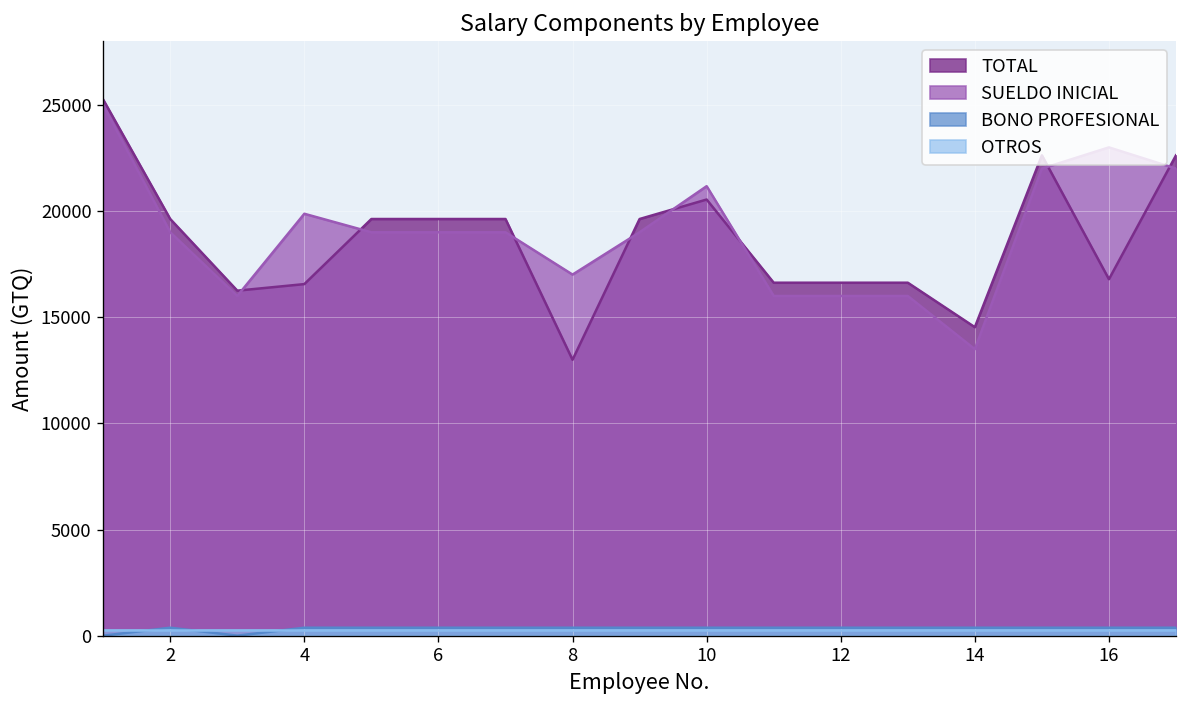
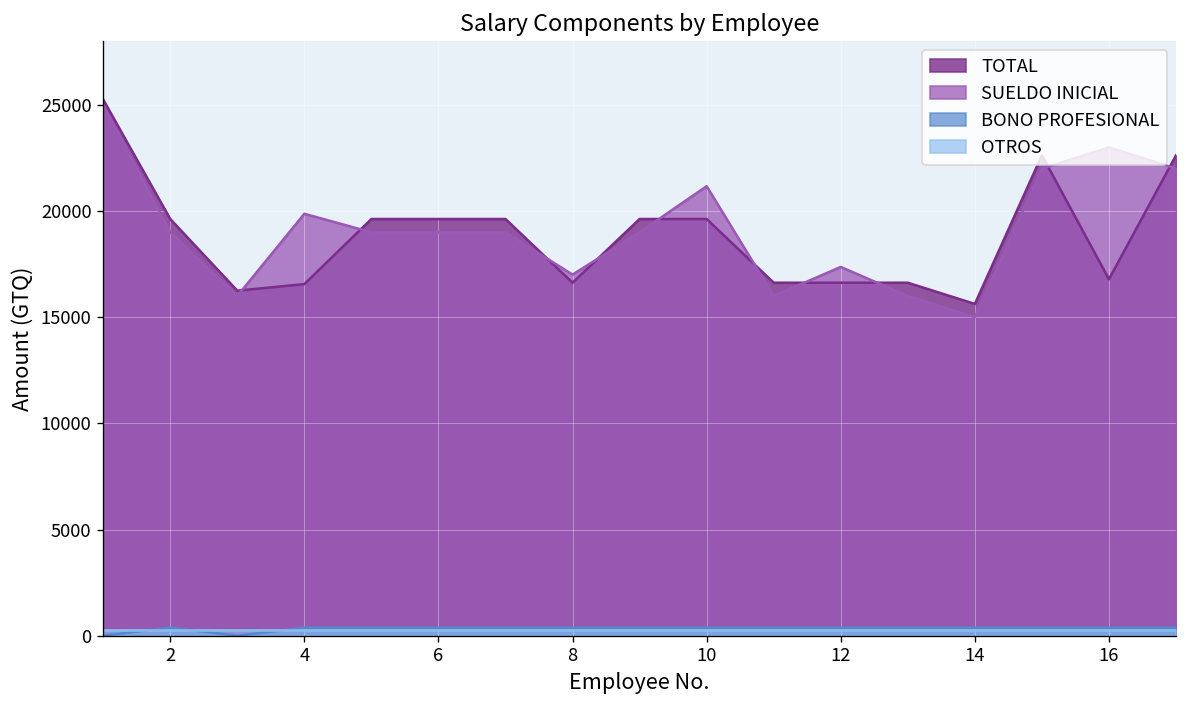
  {
    "TOTAL": {
      "2": 19600,
      "4": 16600,
      "6": 19600,
-     "8": 13000,
-     "10": 20500,
+     "8": 16600,
+     "10": 19600,
      "12": 16600,
-     "14": 14500,
+     "14": 15600,
      "16": 16800
    },
    "SUELDO INICIAL": {
      "2": 19000,
      "4": 19900,
      "6": 19000,
      "8": 17000,
      "10": 21200,
-     "12": 16000,
-     "14": 13500
+     "12": 17400,
+     "14": 15000
    }
  }
